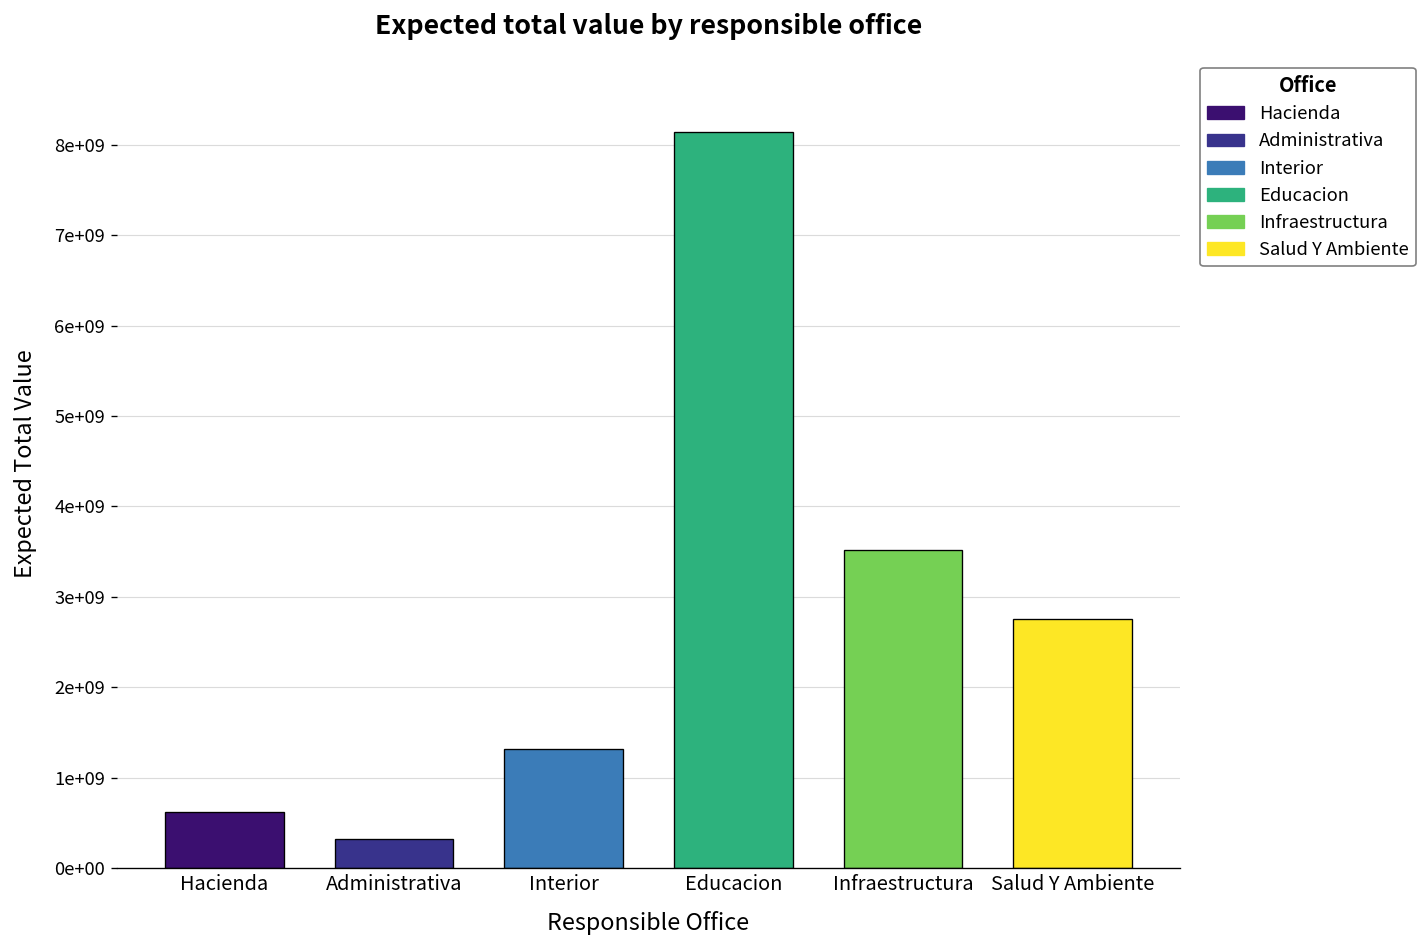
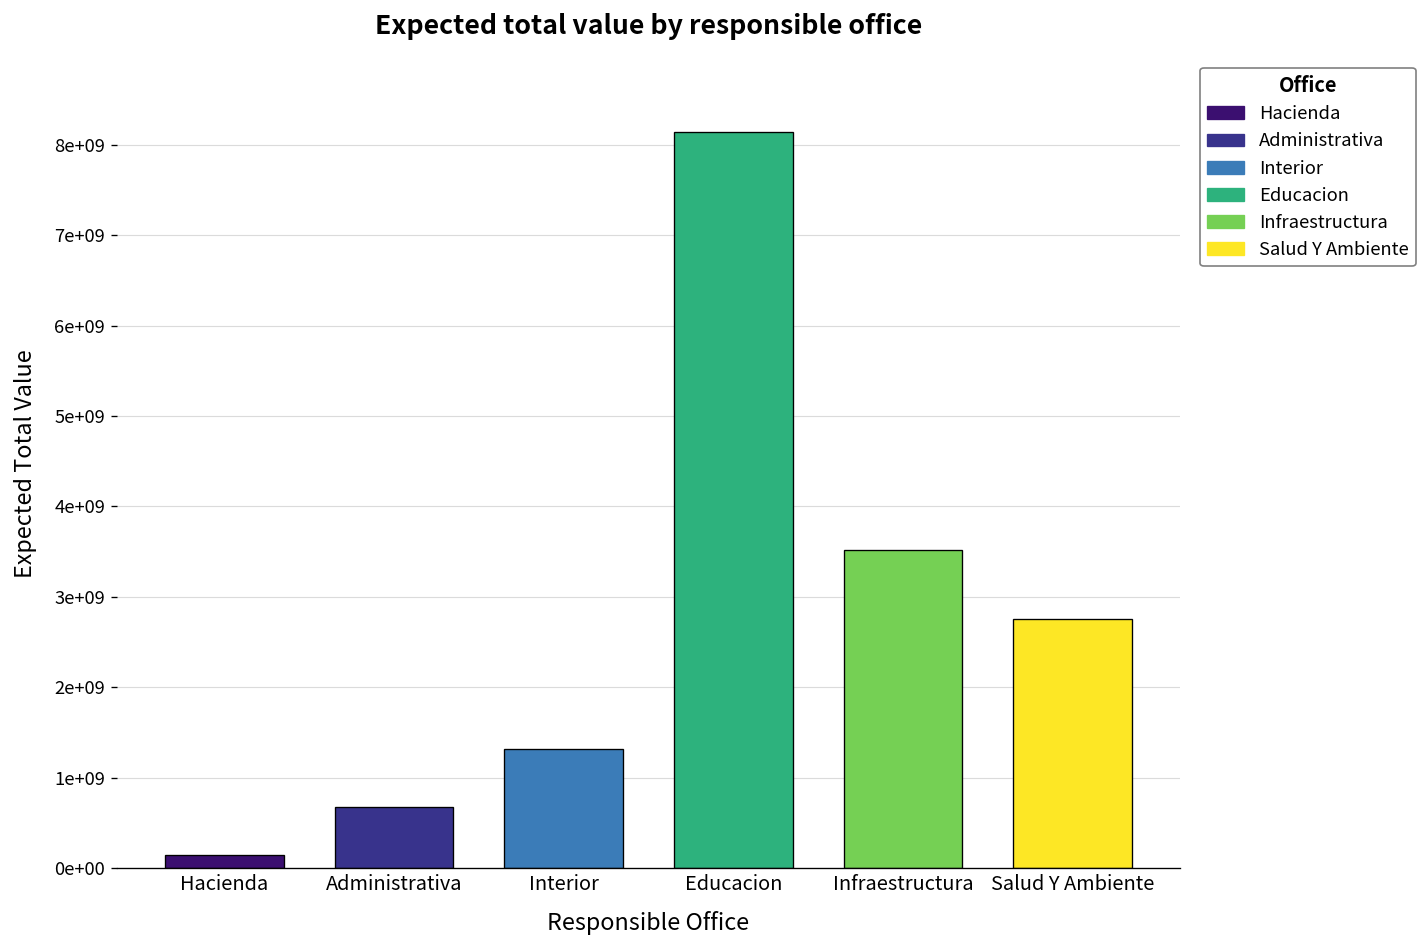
  {
-   "Hacienda": 600000000,
-   "Administrativa": 300000000,
+   "Hacienda": 100000000,
+   "Administrativa": 700000000,
    "Interior": 1300000000,
    "Educacion": 8100000000,
    "Infraestructura": 3500000000,
    "Salud Y Ambiente": 2800000000
  }
